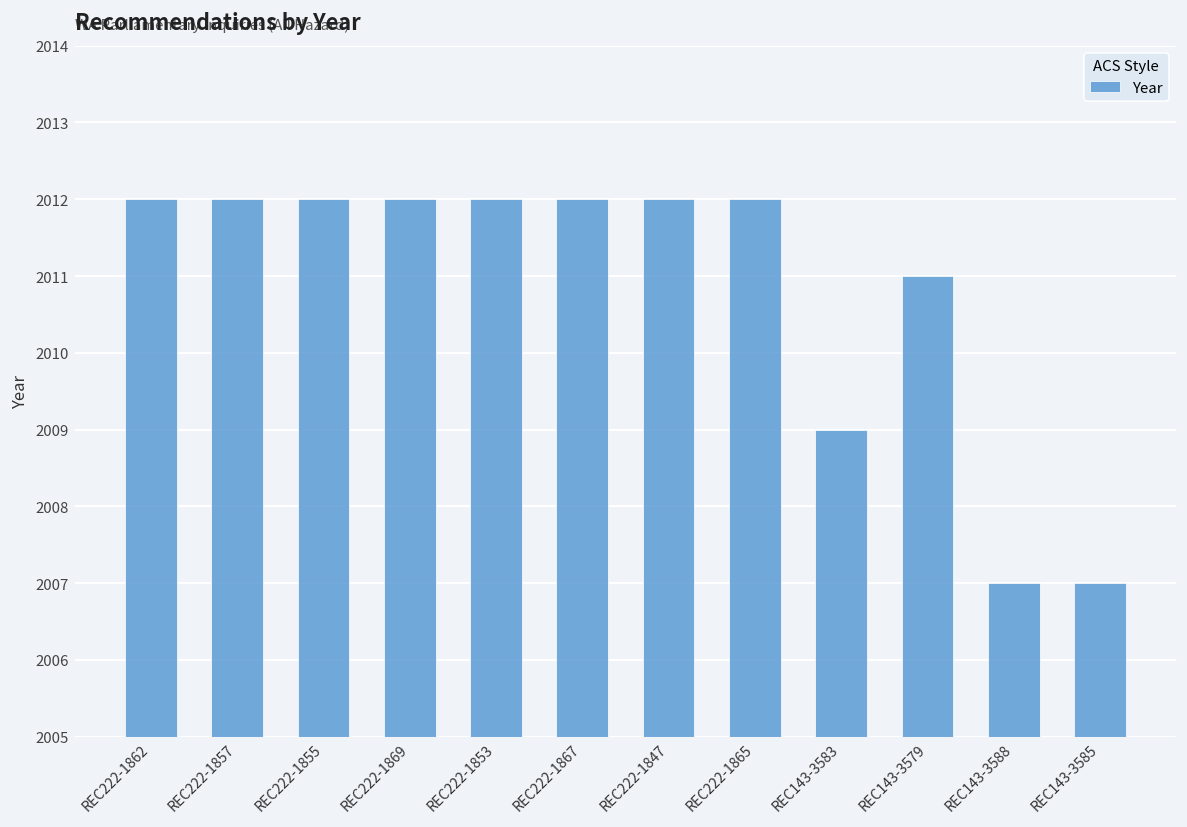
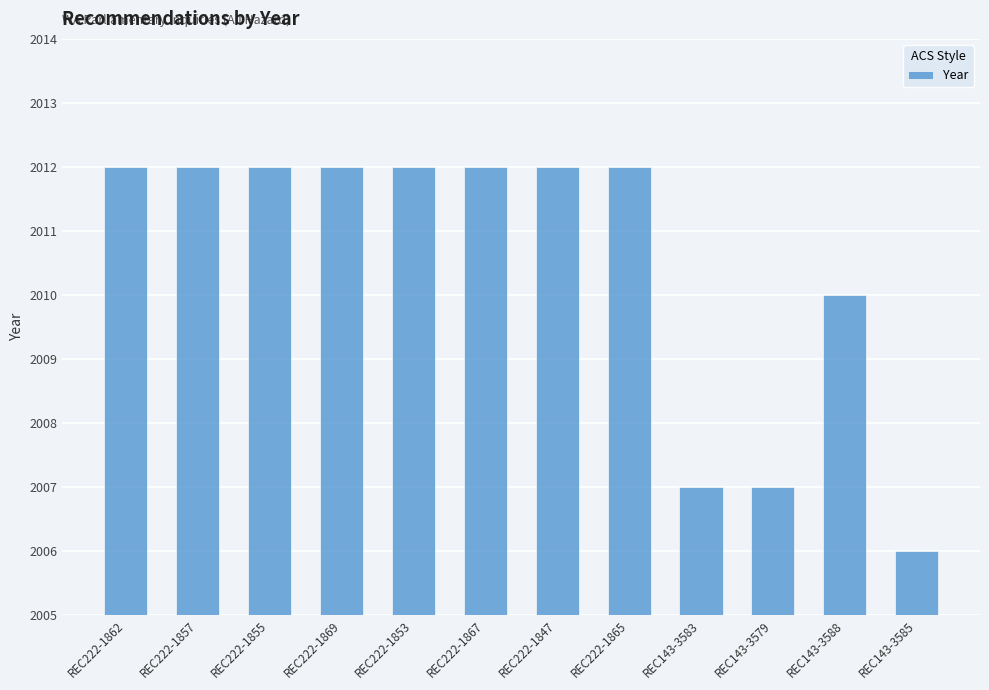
  {
    "REC222-1862": 2012,
    "REC222-1857": 2012,
    "REC222-1855": 2012,
    "REC222-1869": 2012,
    "REC222-1853": 2012,
    "REC222-1867": 2012,
    "REC222-1847": 2012,
    "REC222-1865": 2012,
-   "REC143-3583": 2009,
-   "REC143-3579": 2011,
-   "REC143-3588": 2007,
-   "REC143-3585": 2007
+   "REC143-3583": 2007,
+   "REC143-3579": 2007,
+   "REC143-3588": 2010,
+   "REC143-3585": 2006
  }
